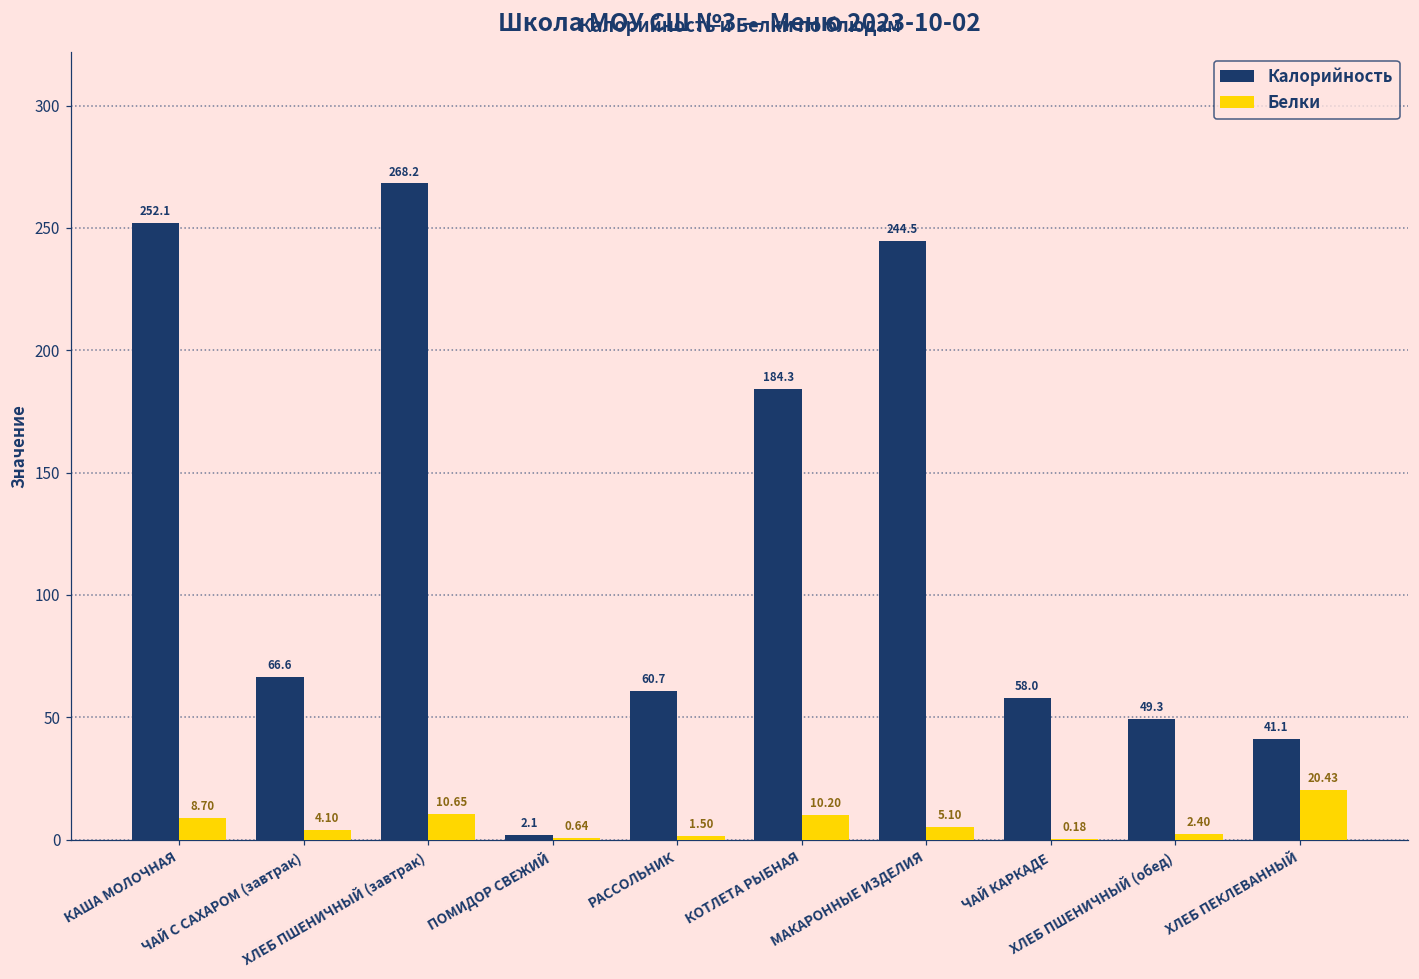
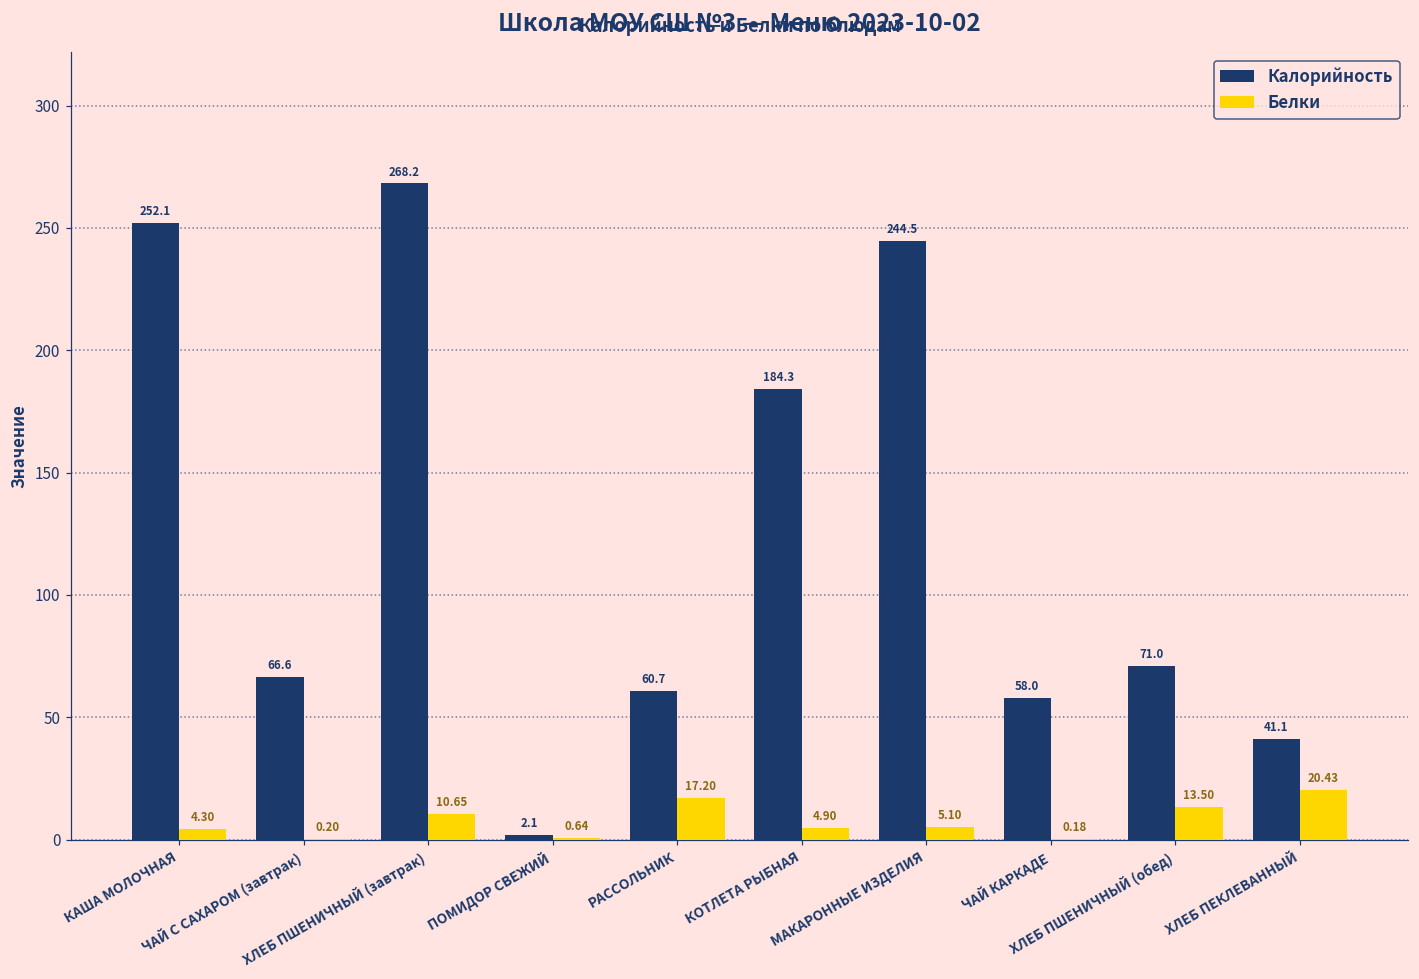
  {
    "Калорийность": {
      "КАША МОЛОЧНАЯ": 252.1,
      "ЧАЙ С САХАРОМ (завтрак)": 66.6,
      "ХЛЕБ ПШЕНИЧНЫЙ (завтрак)": 268.2,
      "ПОМИДОР СВЕЖИЙ": 2.1,
      "РАССОЛЬНИК": 60.7,
      "КОТЛЕТА РЫБНАЯ": 184.3,
      "МАКАРОННЫЕ ИЗДЕЛИЯ": 244.5,
      "ЧАЙ КАРКАДЕ": 58.0,
-     "ХЛЕБ ПШЕНИЧНЫЙ (обед)": 49.3,
+     "ХЛЕБ ПШЕНИЧНЫЙ (обед)": 71.0,
      "ХЛЕБ ПЕКЛЕВАННЫЙ": 41.1
    },
    "Белки": {
-     "КАША МОЛОЧНАЯ": 8.70,
-     "ЧАЙ С САХАРОМ (завтрак)": 4.10,
+     "КАША МОЛОЧНАЯ": 4.30,
+     "ЧАЙ С САХАРОМ (завтрак)": 0.20,
      "ХЛЕБ ПШЕНИЧНЫЙ (завтрак)": 10.65,
      "ПОМИДОР СВЕЖИЙ": 0.64,
-     "РАССОЛЬНИК": 1.50,
-     "КОТЛЕТА РЫБНАЯ": 10.20,
+     "РАССОЛЬНИК": 17.20,
+     "КОТЛЕТА РЫБНАЯ": 4.90,
      "МАКАРОННЫЕ ИЗДЕЛИЯ": 5.10,
      "ЧАЙ КАРКАДЕ": 0.18,
-     "ХЛЕБ ПШЕНИЧНЫЙ (обед)": 2.40,
+     "ХЛЕБ ПШЕНИЧНЫЙ (обед)": 13.50,
      "ХЛЕБ ПЕКЛЕВАННЫЙ": 20.43
    }
  }
